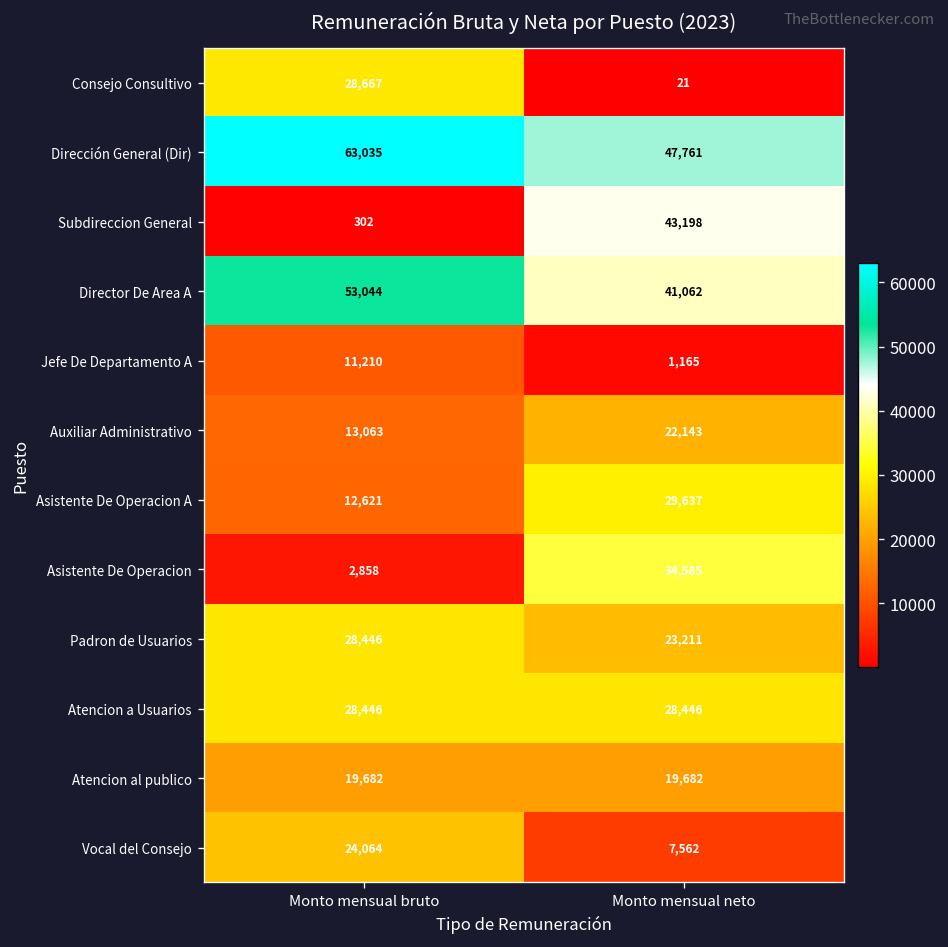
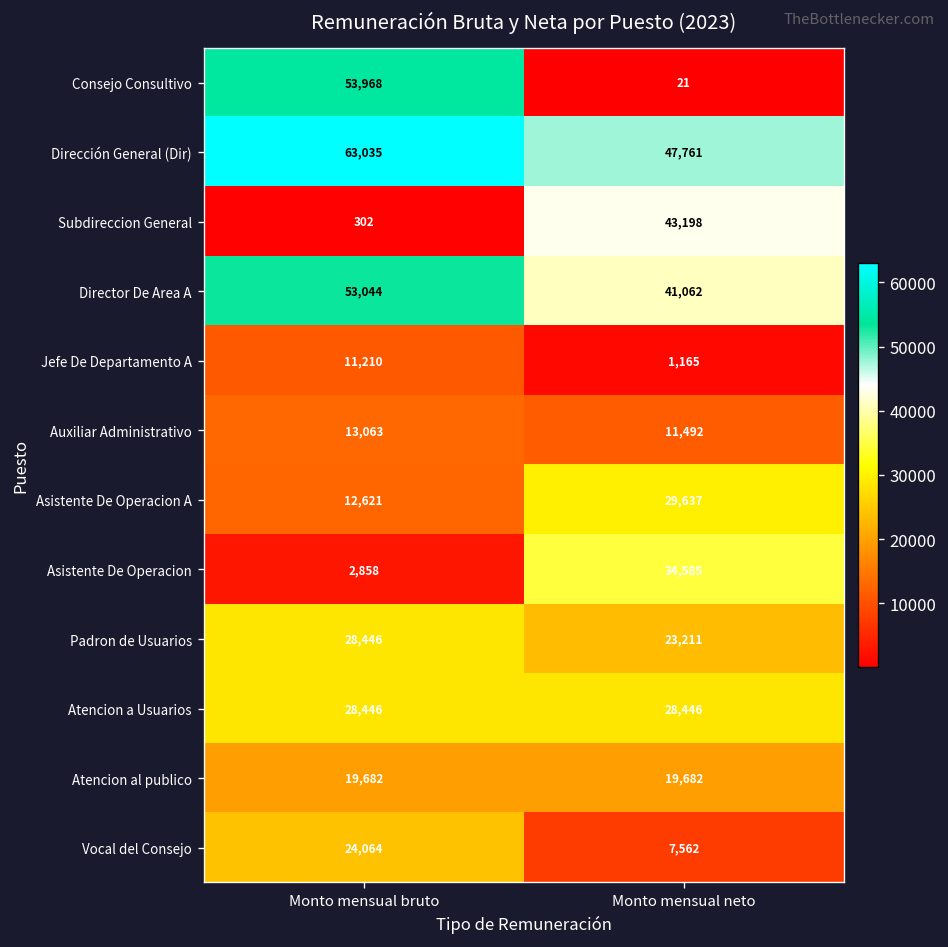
  {
    "Consejo Consultivo": {
-     "Monto mensual bruto": "28,667",
+     "Monto mensual bruto": "53,968",
      "Monto mensual neto": "21"
    },
    "Dirección General (Dir)": {
      "Monto mensual bruto": "63,035",
      "Monto mensual neto": "47,761"
    },
    "Subdireccion General": {
      "Monto mensual bruto": "302",
      "Monto mensual neto": "43,198"
    },
    "Director De Area A": {
      "Monto mensual bruto": "53,044",
      "Monto mensual neto": "41,062"
    },
    "Jefe De Departamento A": {
      "Monto mensual bruto": "11,210",
      "Monto mensual neto": "1,165"
    },
    "Auxiliar Administrativo": {
      "Monto mensual bruto": "13,063",
-     "Monto mensual neto": "22,143"
+     "Monto mensual neto": "11,492"
    },
    "Asistente De Operacion A": {
      "Monto mensual bruto": "12,621",
      "Monto mensual neto": "29,637"
    },
    "Asistente De Operacion": {
      "Monto mensual bruto": "2,858",
      "Monto mensual neto": "34,585"
    },
    "Padron de Usuarios": {
      "Monto mensual bruto": "28,446",
      "Monto mensual neto": "23,211"
    },
    "Atencion a Usuarios": {
      "Monto mensual bruto": "28,446",
      "Monto mensual neto": "28,446"
    },
    "Atencion al publico": {
      "Monto mensual bruto": "19,682",
      "Monto mensual neto": "19,682"
    },
    "Vocal del Consejo": {
      "Monto mensual bruto": "24,064",
      "Monto mensual neto": "7,562"
    }
  }
